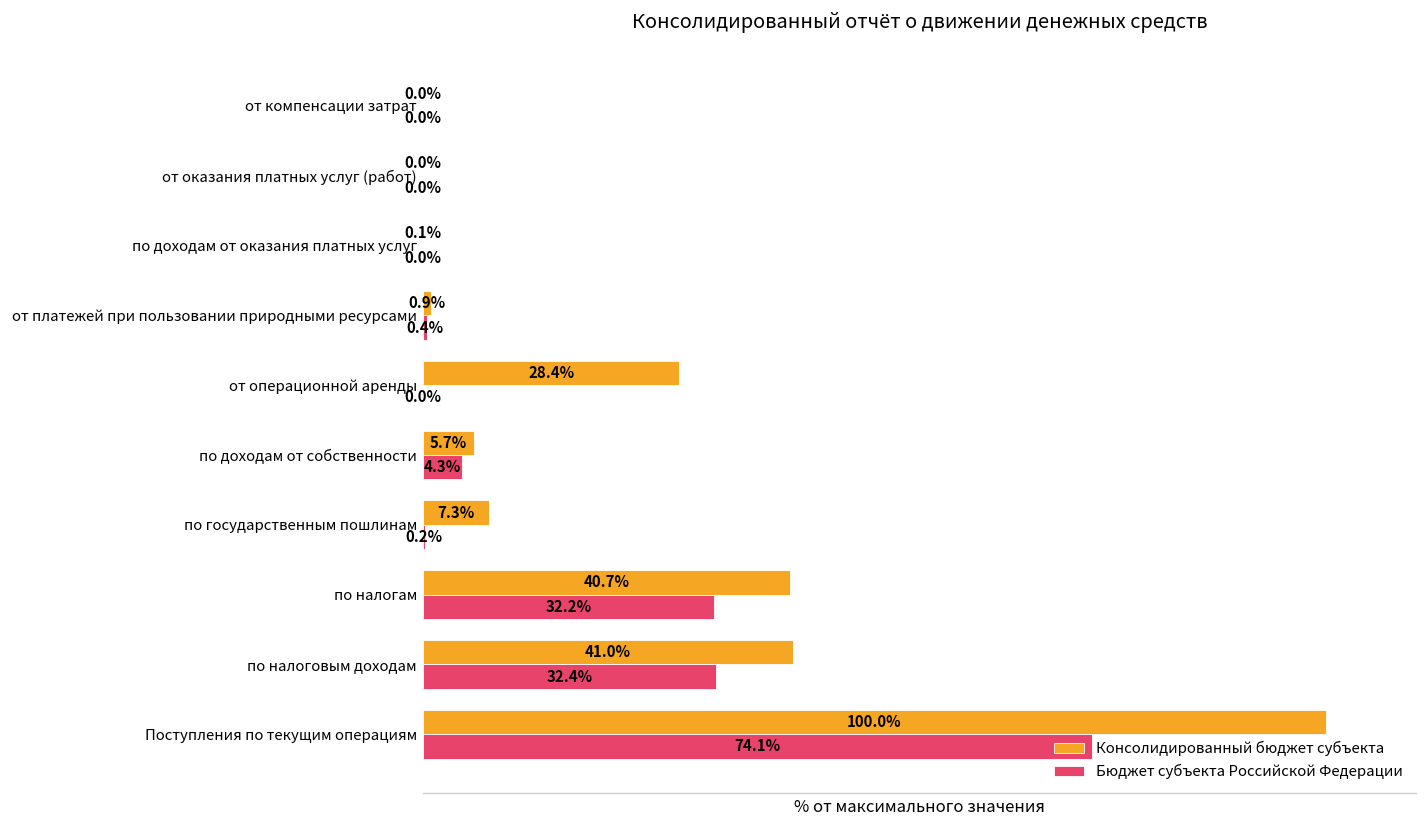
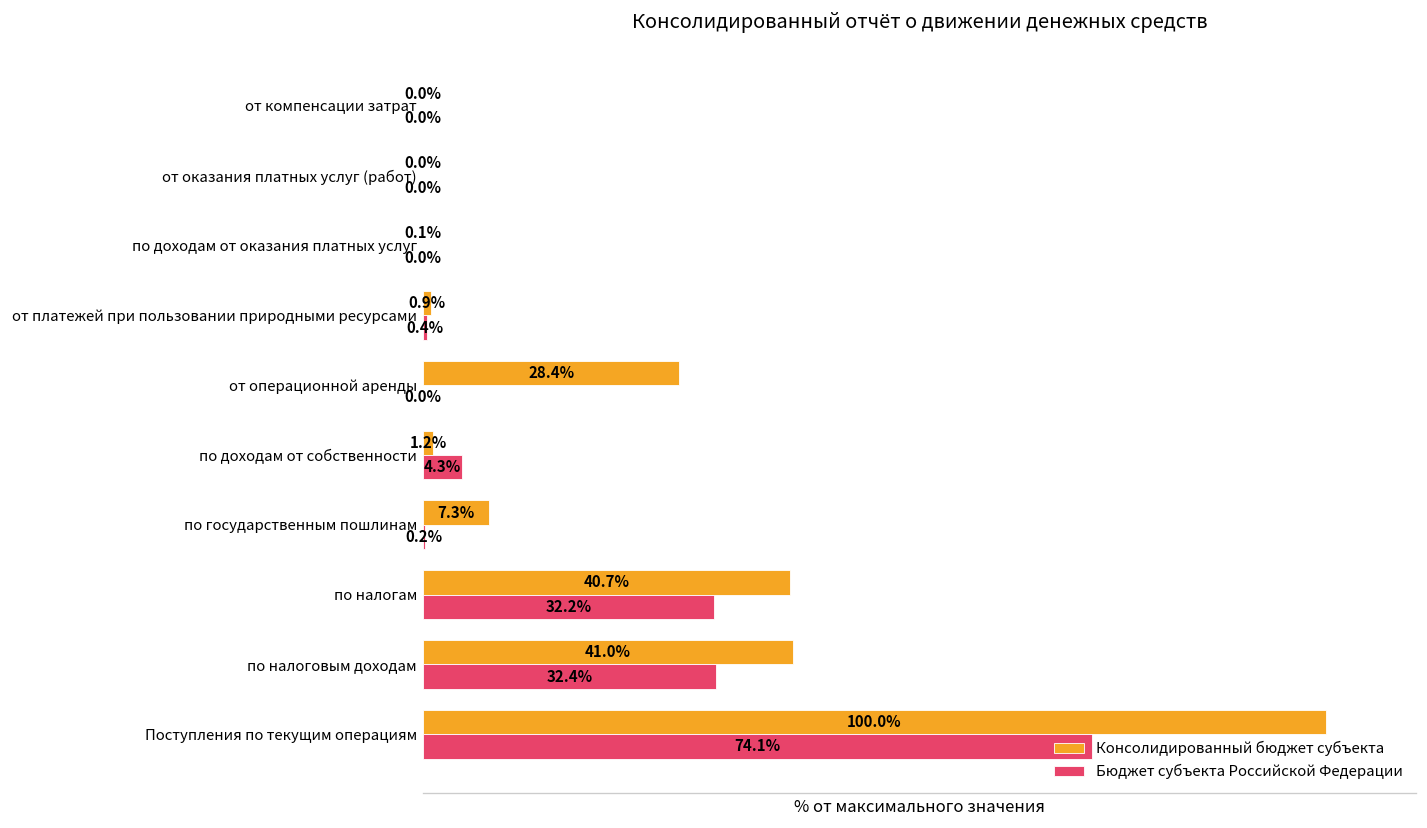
  {
    "Консолидированный бюджет субъекта": {
      "от компенсации затрат": "0.0%",
      "от оказания платных услуг (работ)": "0.0%",
      "по доходам от оказания платных услуг": "0.1%",
      "от платежей при пользовании природными ресурсами": "0.9%",
      "от операционной аренды": "28.4%",
-     "по доходам от собственности": "5.7%",
+     "по доходам от собственности": "1.2%",
      "по государственным пошлинам": "7.3%",
      "по налогам": "40.7%",
      "по налоговым доходам": "41.0%",
      "Поступления по текущим операциям": "100.0%"
    },
    "Бюджет субъекта Российской Федерации": {
      "от компенсации затрат": "0.0%",
      "от оказания платных услуг (работ)": "0.0%",
      "по доходам от оказания платных услуг": "0.0%",
      "от платежей при пользовании природными ресурсами": "0.4%",
      "от операционной аренды": "0.0%",
      "по доходам от собственности": "4.3%",
      "по государственным пошлинам": "0.2%",
      "по налогам": "32.2%",
      "по налоговым доходам": "32.4%",
      "Поступления по текущим операциям": "74.1%"
    }
  }
